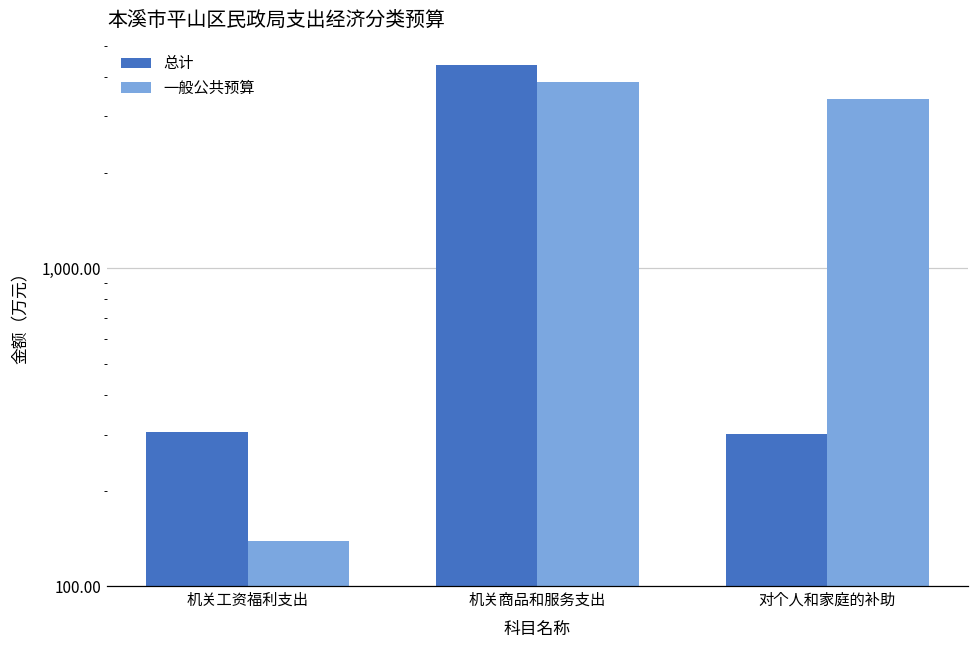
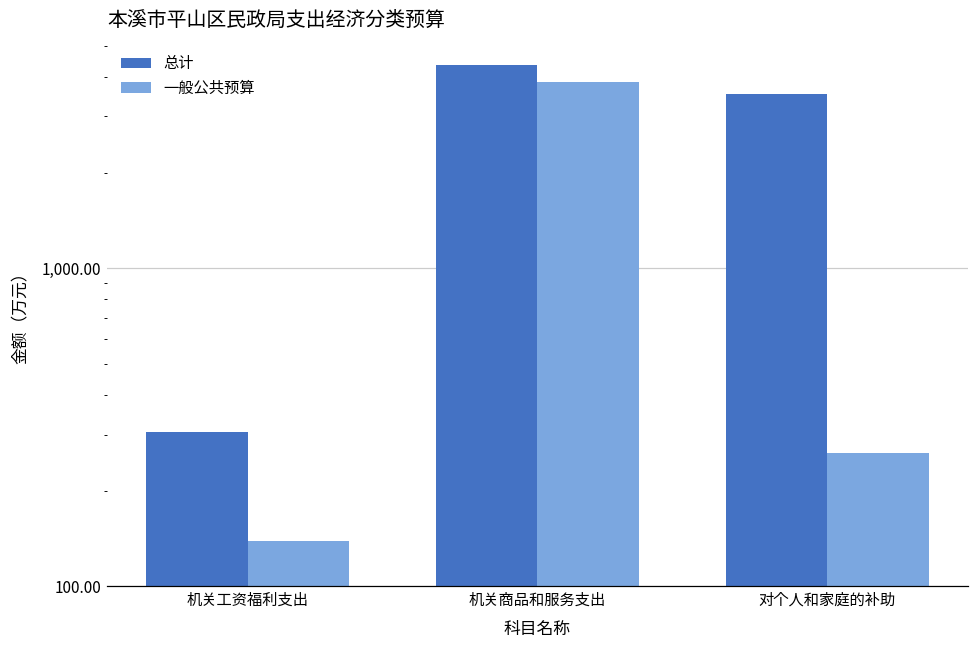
  {
    "总计": {
      "机关工资福利支出": "300",
      "机关商品和服务支出": "4,300",
-     "对个人和家庭的补助": "300"
+     "对个人和家庭的补助": "3,500"
    },
    "一般公共预算": {
      "机关工资福利支出": "140",
      "机关商品和服务支出": "3,800",
-     "对个人和家庭的补助": "3,400"
+     "对个人和家庭的补助": "260"
    }
  }
